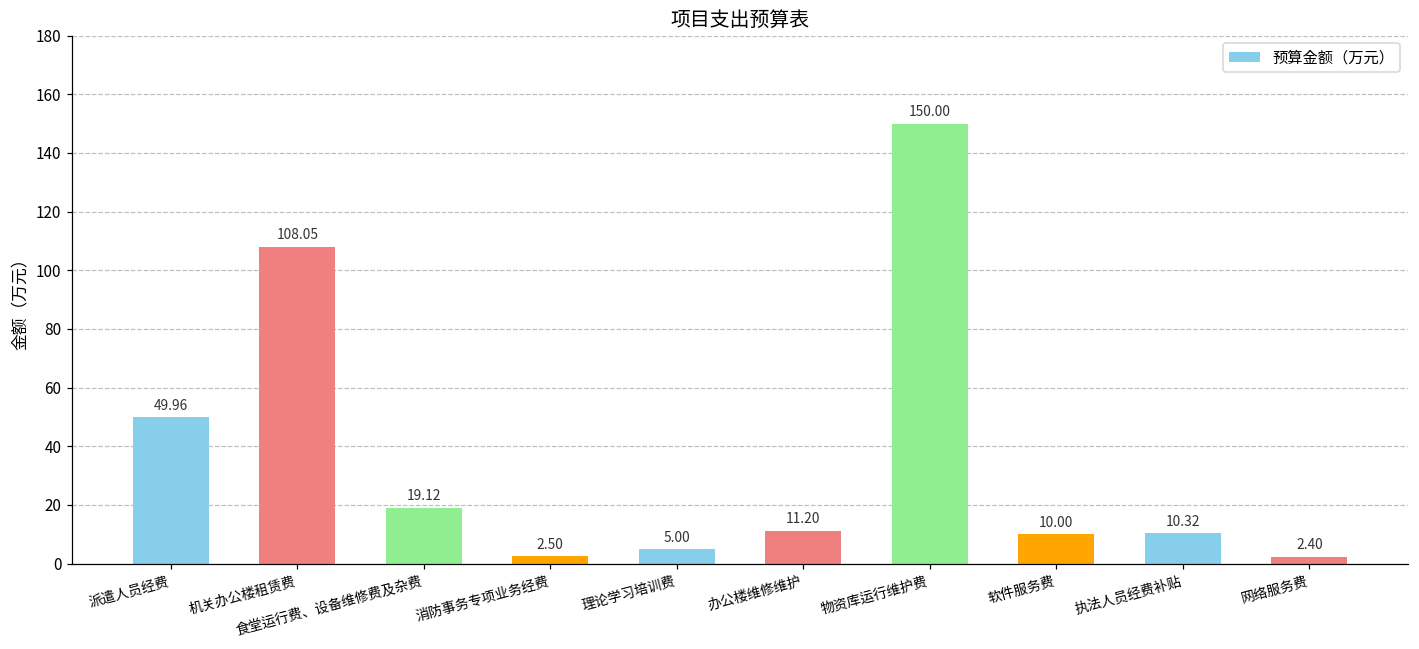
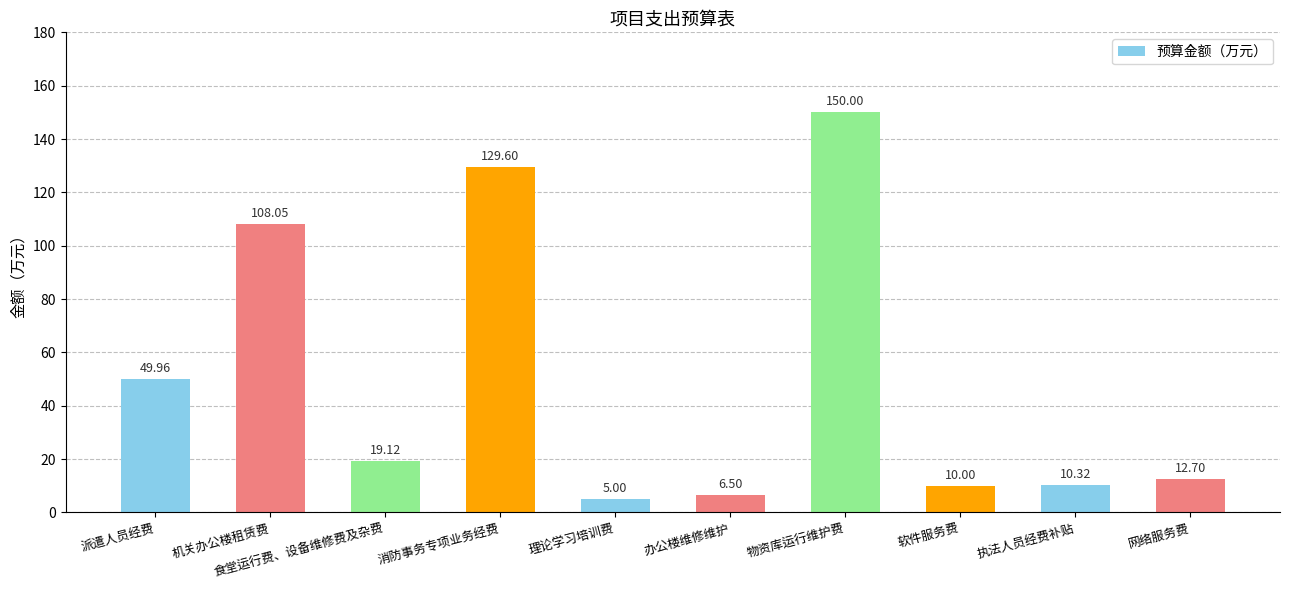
  {
    "派遣人员经费": 49.96,
    "机关办公楼租赁费": 108.05,
    "食堂运行费、设备维修费及杂费": 19.12,
-   "消防事务专项业务经费": 2.50,
+   "消防事务专项业务经费": 129.60,
    "理论学习培训费": 5.00,
-   "办公楼维修维护": 11.20,
+   "办公楼维修维护": 6.50,
    "物资库运行维护费": 150.00,
    "软件服务费": 10.00,
    "执法人员经费补贴": 10.32,
-   "网络服务费": 2.40
+   "网络服务费": 12.70
  }
